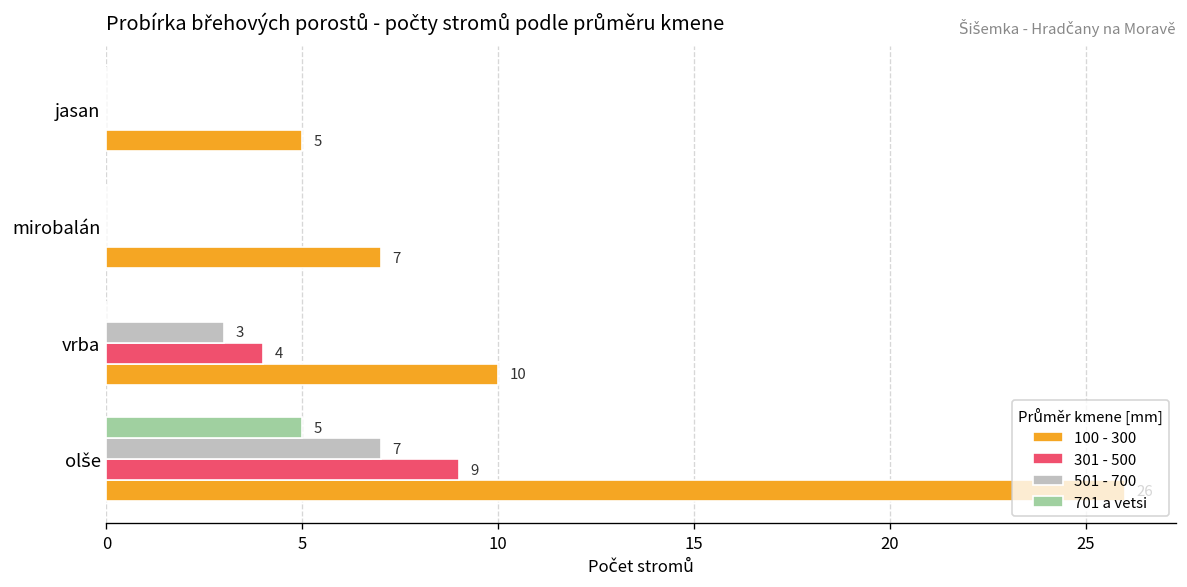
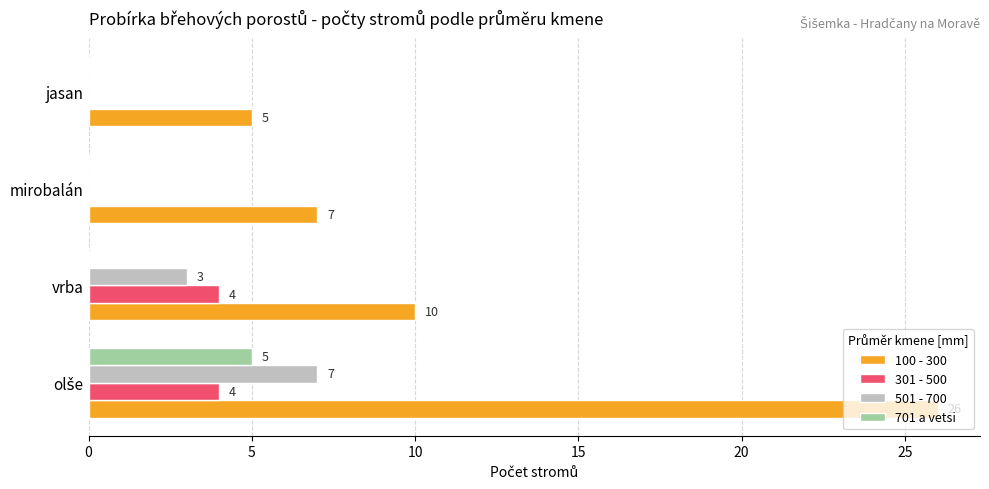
  {
    "100 - 300": {
      "jasan": 5,
      "mirobalán": 7,
      "vrba": 10
    },
    "301 - 500": {
      "vrba": 4,
-     "olše": 9
+     "olše": 4
    }
  }
